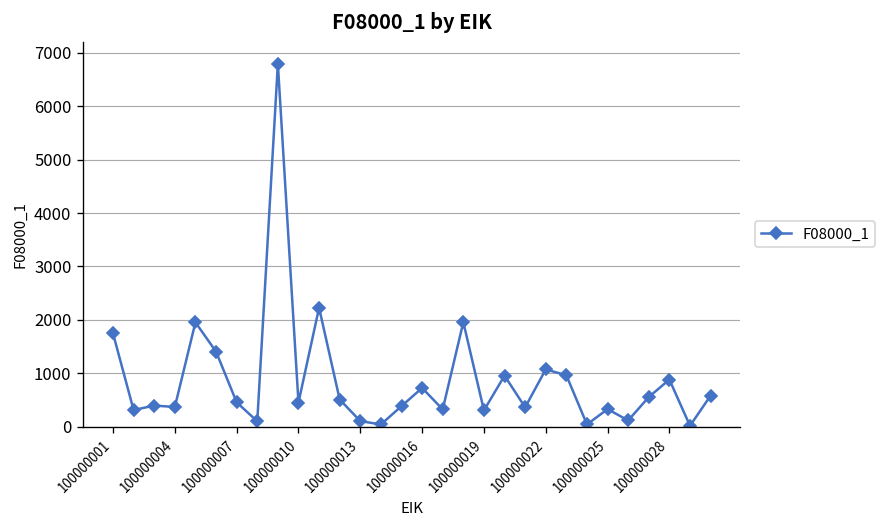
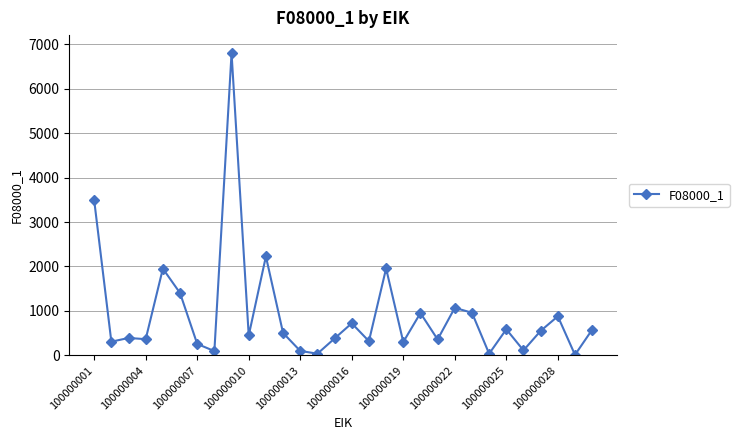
  {
-   "100000001": 1700,
+   "100000001": 3500,
    "100000004": 400,
-   "100000007": 500,
+   "100000007": 300,
    "100000010": 500,
    "100000013": 100,
    "100000016": 700,
    "100000019": 300,
    "100000022": 1100,
-   "100000025": 300,
+   "100000025": 600,
    "100000028": 900
  }
